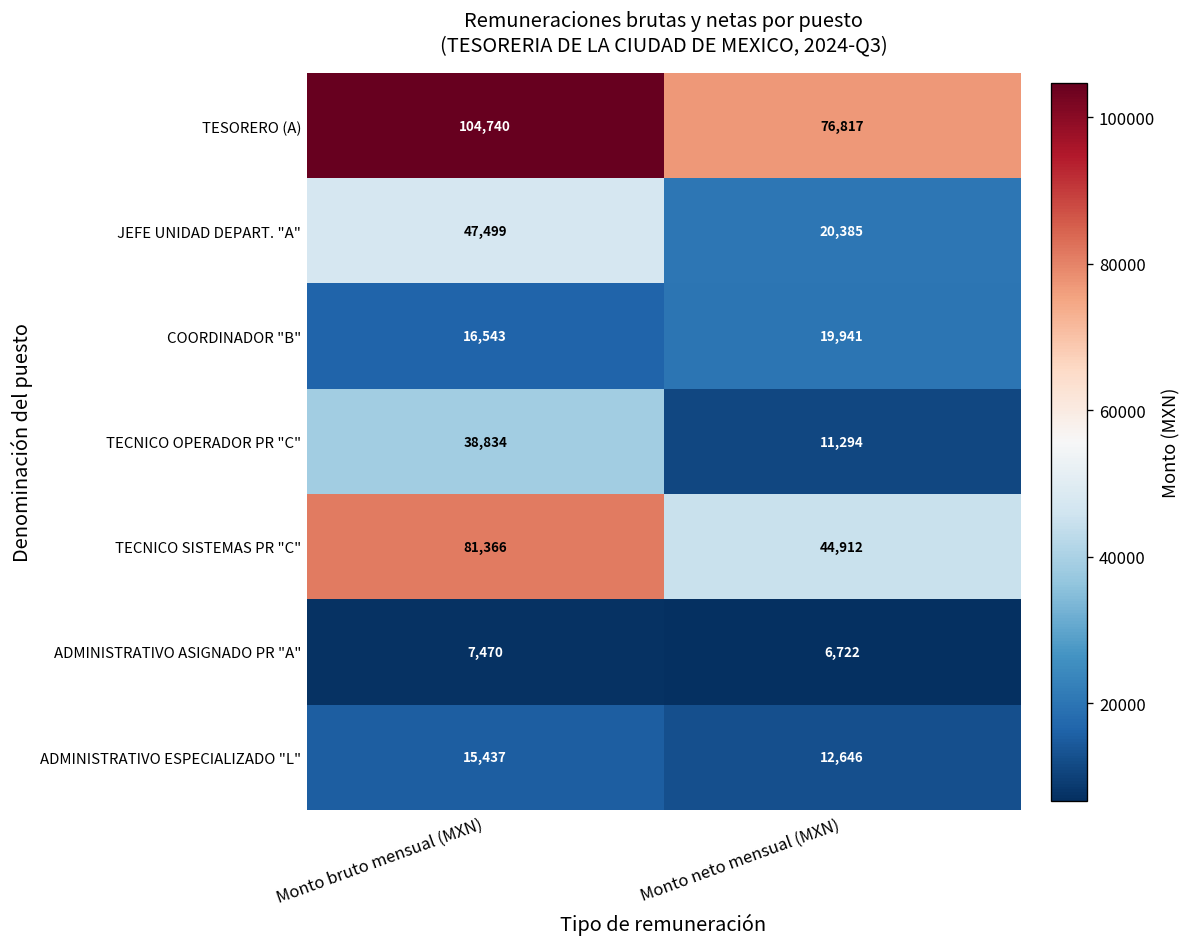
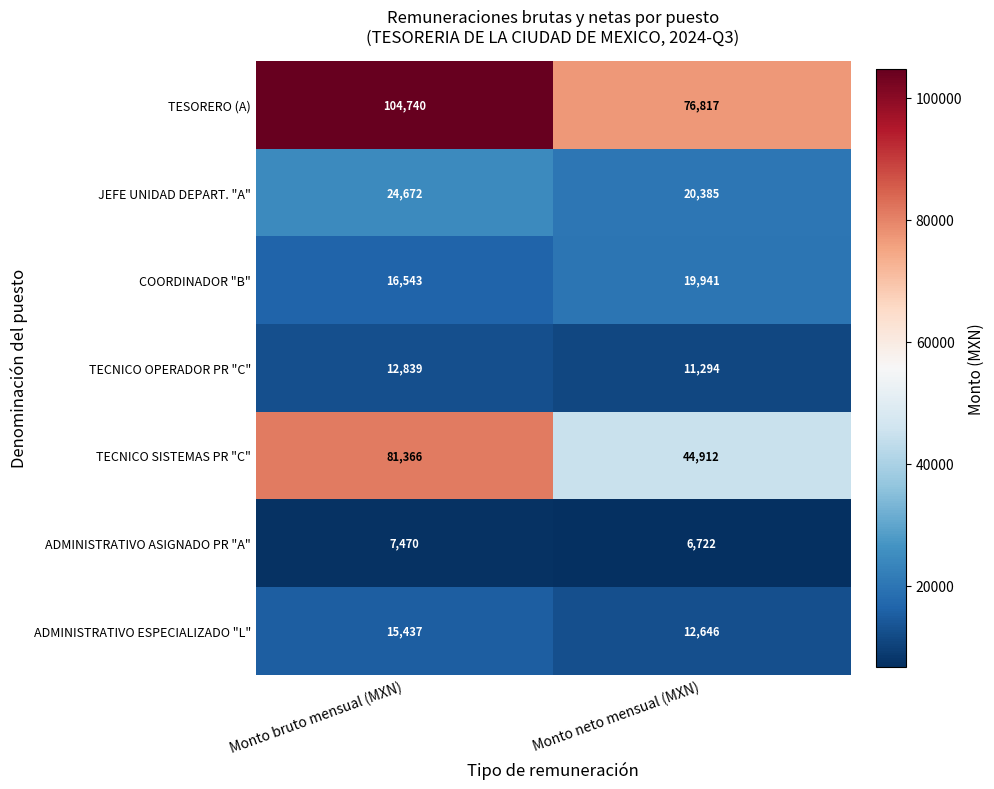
  {
    "TESORERO (A)": {
      "Monto bruto mensual (MXN)": "104,740",
      "Monto neto mensual (MXN)": "76,817"
    },
    "JEFE UNIDAD DEPART. \"A\"": {
-     "Monto bruto mensual (MXN)": "47,499",
+     "Monto bruto mensual (MXN)": "24,672",
      "Monto neto mensual (MXN)": "20,385"
    },
    "COORDINADOR \"B\"": {
      "Monto bruto mensual (MXN)": "16,543",
      "Monto neto mensual (MXN)": "19,941"
    },
    "TECNICO OPERADOR PR \"C\"": {
-     "Monto bruto mensual (MXN)": "38,834",
+     "Monto bruto mensual (MXN)": "12,839",
      "Monto neto mensual (MXN)": "11,294"
    },
    "TECNICO SISTEMAS PR \"C\"": {
      "Monto bruto mensual (MXN)": "81,366",
      "Monto neto mensual (MXN)": "44,912"
    },
    "ADMINISTRATIVO ASIGNADO PR \"A\"": {
      "Monto bruto mensual (MXN)": "7,470",
      "Monto neto mensual (MXN)": "6,722"
    },
    "ADMINISTRATIVO ESPECIALIZADO \"L\"": {
      "Monto bruto mensual (MXN)": "15,437",
      "Monto neto mensual (MXN)": "12,646"
    }
  }
